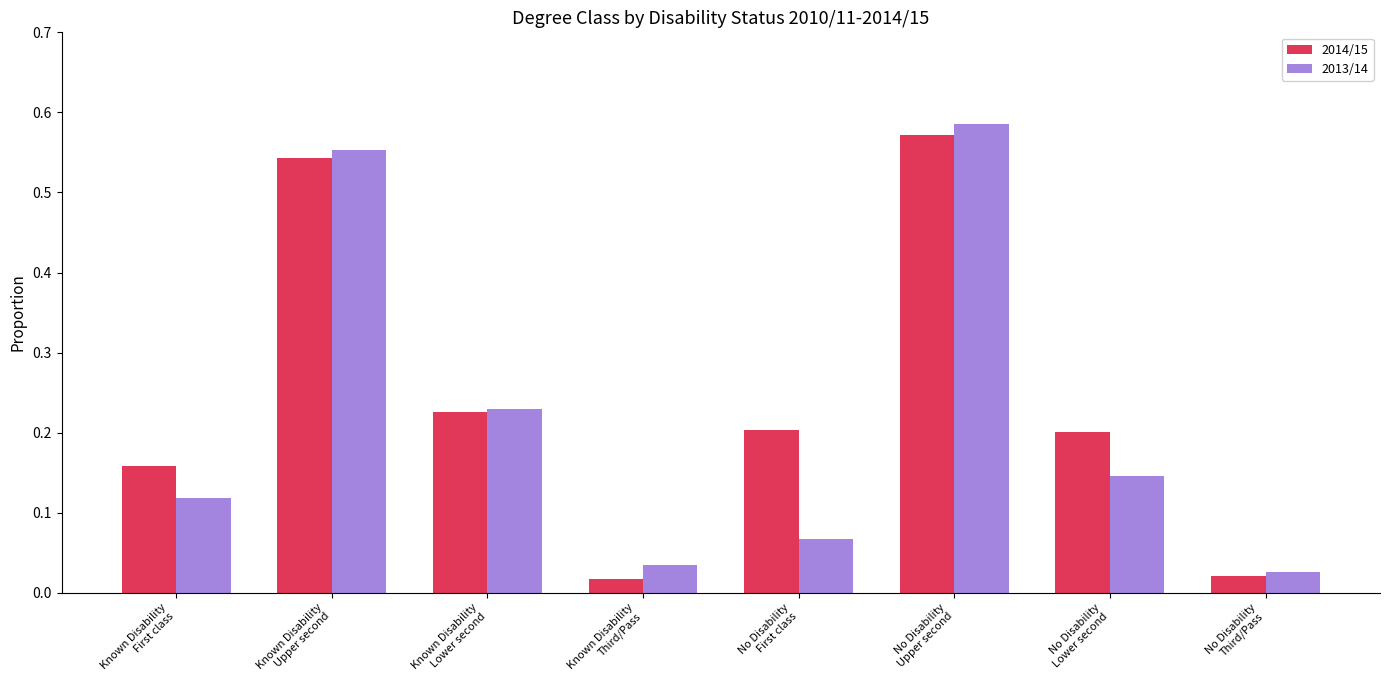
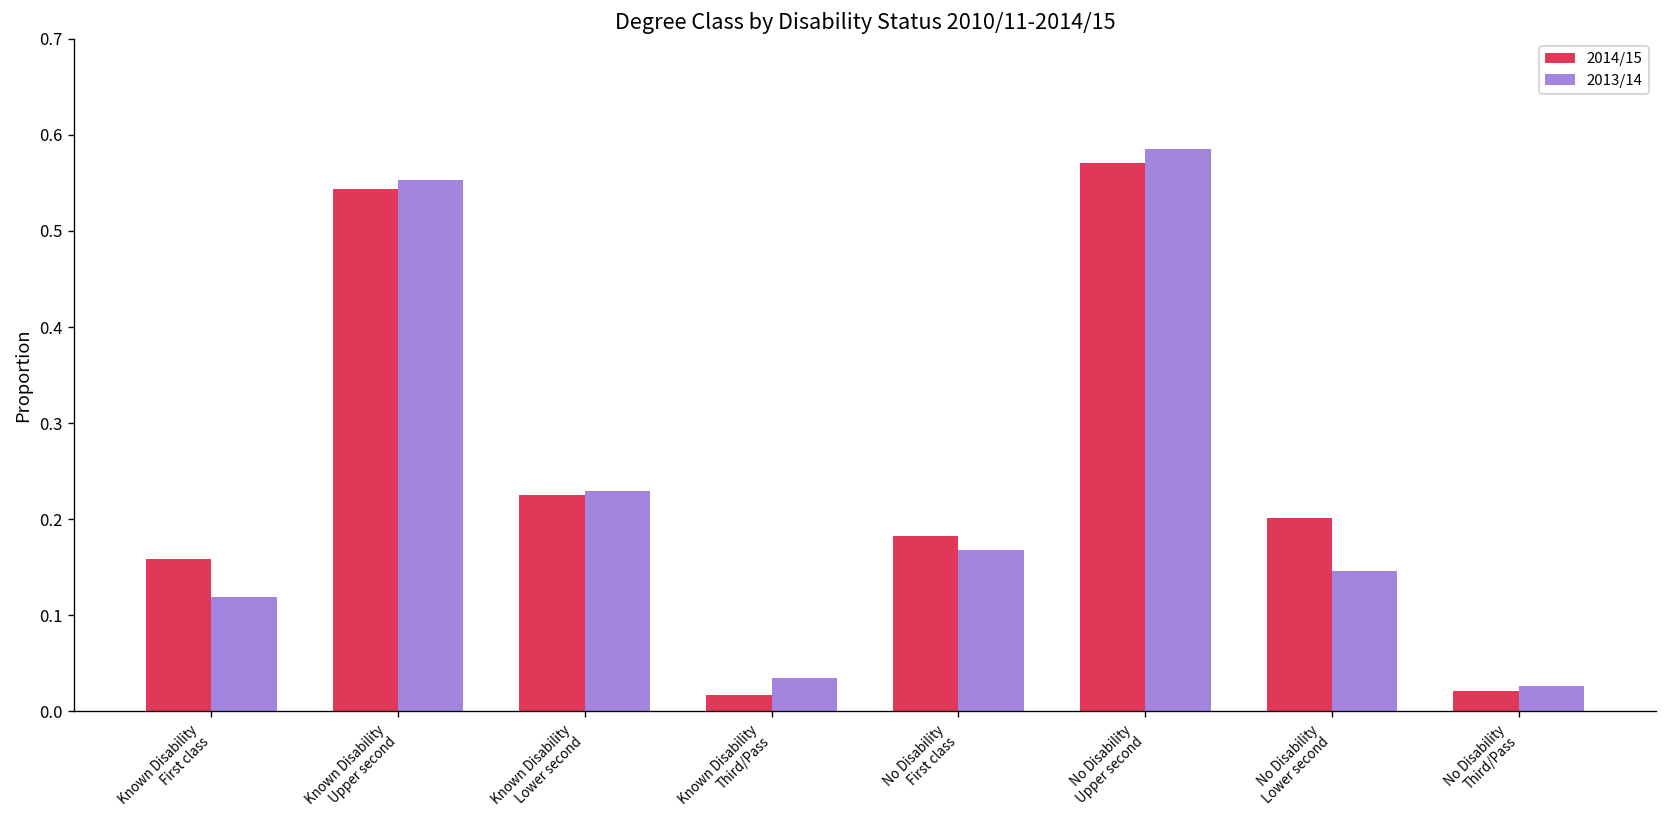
  {
    "2014/15": {
      "Known Disability First class": 0.16,
      "Known Disability Upper second": 0.54,
      "Known Disability Lower second": 0.23,
      "Known Disability Third/Pass": 0.02,
-     "No Disability First class": 0.20,
+     "No Disability First class": 0.18,
      "No Disability Upper second": 0.57,
      "No Disability Lower second": 0.20,
      "No Disability Third/Pass": 0.02
    },
    "2013/14": {
      "Known Disability First class": 0.12,
      "Known Disability Upper second": 0.55,
      "Known Disability Lower second": 0.23,
      "Known Disability Third/Pass": 0.03,
-     "No Disability First class": 0.07,
+     "No Disability First class": 0.17,
      "No Disability Upper second": 0.59,
      "No Disability Lower second": 0.15,
      "No Disability Third/Pass": 0.03
    }
  }
